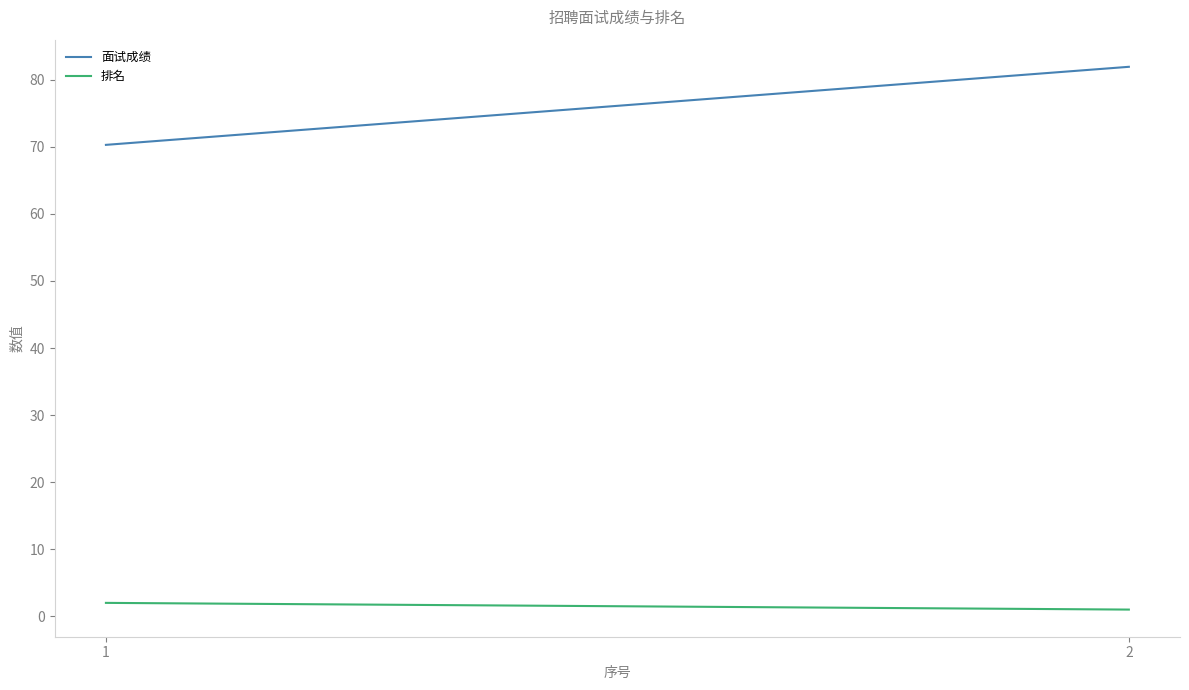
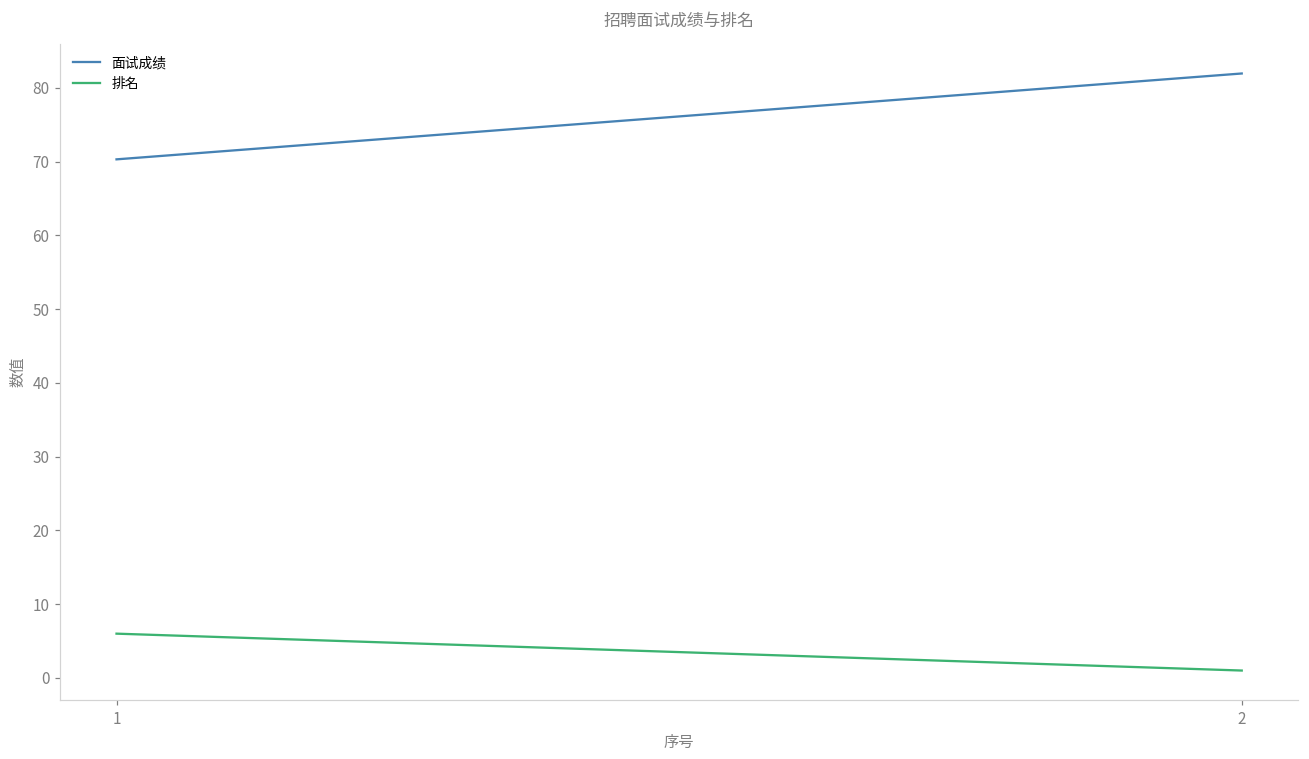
  {
    "面试成绩": {
      "1": 70,
      "2": 82
    },
    "排名": {
-     "1": 2,
+     "1": 6,
      "2": 1
    }
  }
